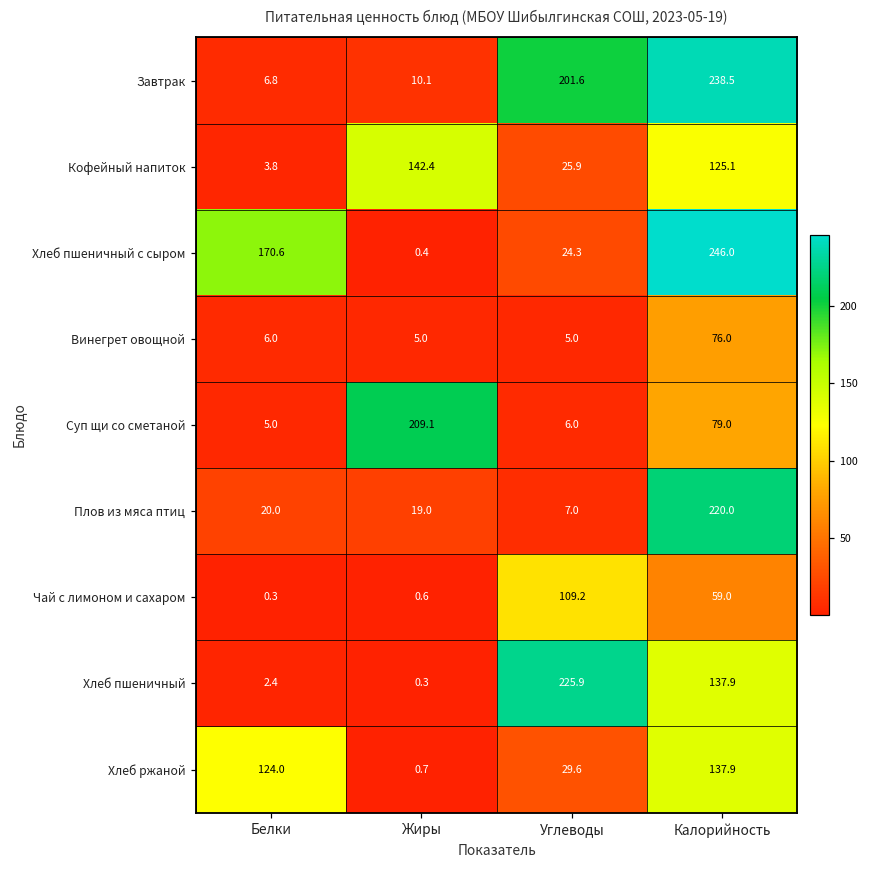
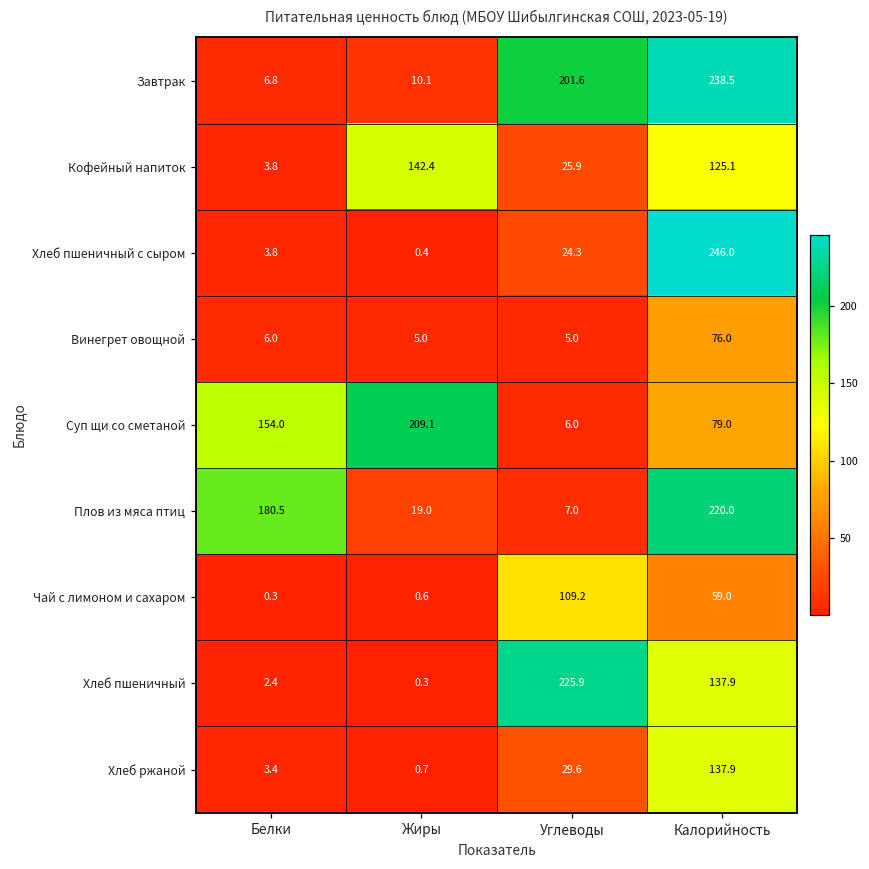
  {
    "Завтрак": {
      "Белки": 6.8,
      "Жиры": 10.1,
      "Углеводы": 201.6,
      "Калорийность": 238.5
    },
    "Кофейный напиток": {
      "Белки": 3.8,
      "Жиры": 142.4,
      "Углеводы": 25.9,
      "Калорийность": 125.1
    },
    "Хлеб пшеничный с сыром": {
-     "Белки": 170.6,
+     "Белки": 3.8,
      "Жиры": 0.4,
      "Углеводы": 24.3,
      "Калорийность": 246.0
    },
    "Винегрет овощной": {
      "Белки": 6.0,
      "Жиры": 5.0,
      "Углеводы": 5.0,
      "Калорийность": 76.0
    },
    "Суп щи со сметаной": {
-     "Белки": 5.0,
+     "Белки": 154.0,
      "Жиры": 209.1,
      "Углеводы": 6.0,
      "Калорийность": 79.0
    },
    "Плов из мяса птиц": {
-     "Белки": 20.0,
+     "Белки": 180.5,
      "Жиры": 19.0,
      "Углеводы": 7.0,
      "Калорийность": 220.0
    },
    "Чай с лимоном и сахаром": {
      "Белки": 0.3,
      "Жиры": 0.6,
      "Углеводы": 109.2,
      "Калорийность": 59.0
    },
    "Хлеб пшеничный": {
      "Белки": 2.4,
      "Жиры": 0.3,
      "Углеводы": 225.9,
      "Калорийность": 137.9
    },
    "Хлеб ржаной": {
-     "Белки": 124.0,
+     "Белки": 3.4,
      "Жиры": 0.7,
      "Углеводы": 29.6,
      "Калорийность": 137.9
    }
  }
